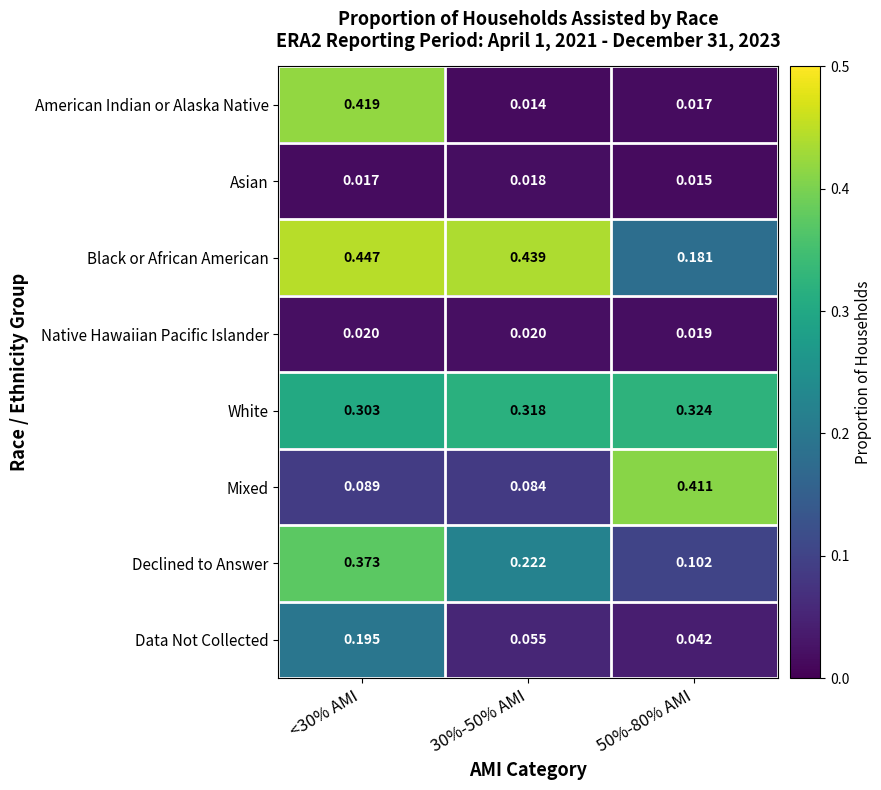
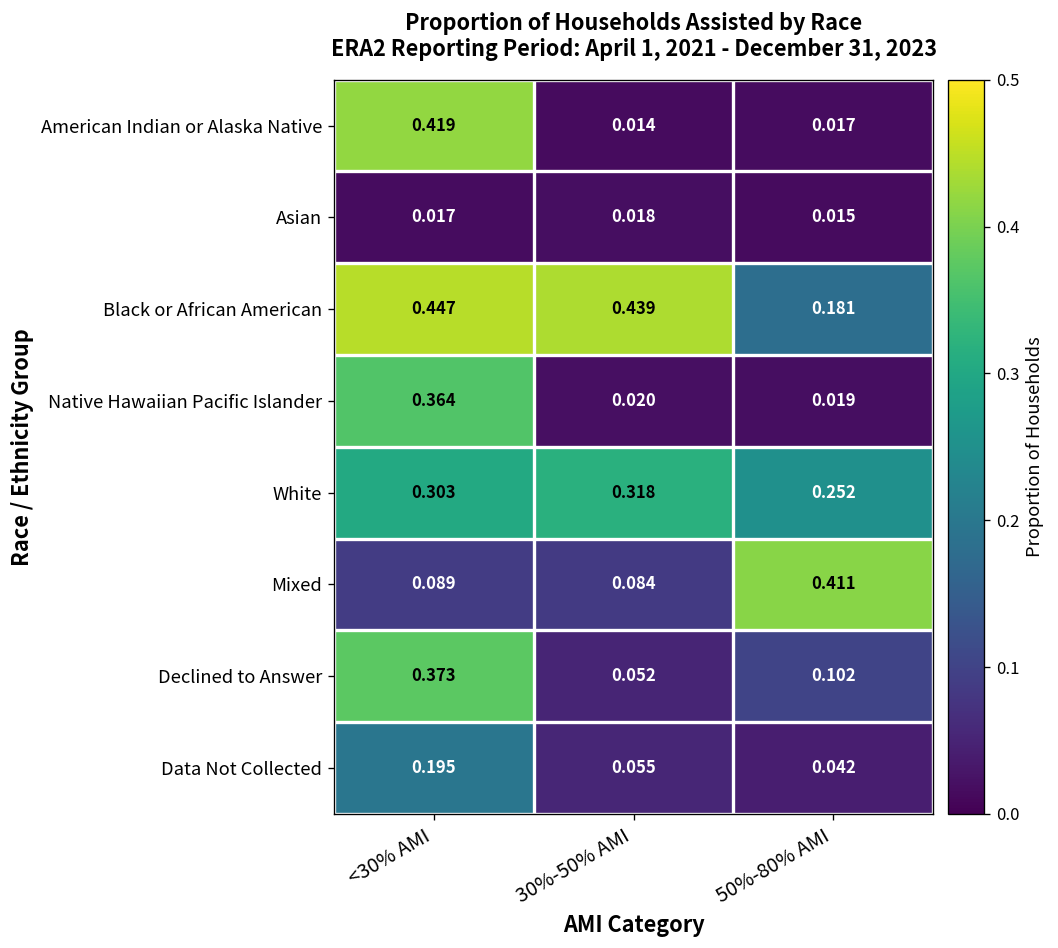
  {
    "American Indian or Alaska Native": {
      "<30% AMI": 0.419,
      "30%-50% AMI": 0.014,
      "50%-80% AMI": 0.017
    },
    "Asian": {
      "<30% AMI": 0.017,
      "30%-50% AMI": 0.018,
      "50%-80% AMI": 0.015
    },
    "Black or African American": {
      "<30% AMI": 0.447,
      "30%-50% AMI": 0.439,
      "50%-80% AMI": 0.181
    },
    "Native Hawaiian Pacific Islander": {
-     "<30% AMI": 0.020,
+     "<30% AMI": 0.364,
      "30%-50% AMI": 0.020,
      "50%-80% AMI": 0.019
    },
    "White": {
      "<30% AMI": 0.303,
      "30%-50% AMI": 0.318,
-     "50%-80% AMI": 0.324
+     "50%-80% AMI": 0.252
    },
    "Mixed": {
      "<30% AMI": 0.089,
      "30%-50% AMI": 0.084,
      "50%-80% AMI": 0.411
    },
    "Declined to Answer": {
      "<30% AMI": 0.373,
-     "30%-50% AMI": 0.222,
+     "30%-50% AMI": 0.052,
      "50%-80% AMI": 0.102
    },
    "Data Not Collected": {
      "<30% AMI": 0.195,
      "30%-50% AMI": 0.055,
      "50%-80% AMI": 0.042
    }
  }
